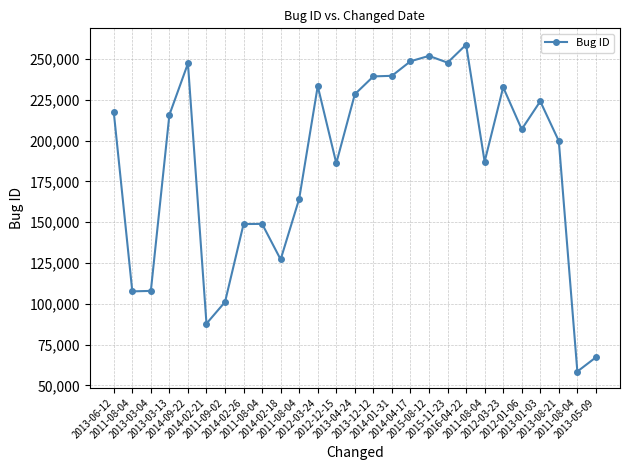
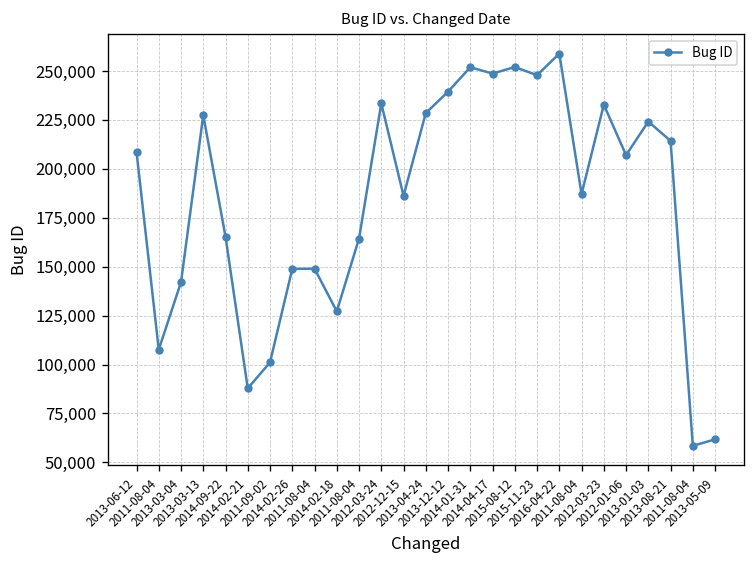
  {
-   "2013-06-12": "218,000",
-   "2013-03-04": "108,000",
-   "2013-03-13": "216,000",
-   "2014-09-22": "247,000",
+   "2013-06-12": "209,000",
+   "2013-03-04": "142,000",
+   "2013-03-13": "227,000",
+   "2014-09-22": "165,000",
    "2014-02-21": "88,000",
    "2011-09-02": "101,000",
    "2014-02-26": "149,000",
    "2014-02-18": "127,000",
    "2012-03-24": "233,000",
    "2012-12-15": "186,000",
    "2013-04-24": "228,000",
    "2013-12-12": "239,000",
-   "2014-01-31": "240,000",
+   "2014-01-31": "252,000",
    "2014-04-17": "249,000",
    "2015-08-12": "252,000",
    "2015-11-23": "248,000",
    "2016-04-22": "259,000",
    "2012-03-23": "233,000",
    "2012-01-06": "207,000",
    "2013-01-03": "224,000",
-   "2013-08-21": "200,000",
-   "2013-05-09": "67,000"
+   "2013-08-21": "214,000",
+   "2013-05-09": "62,000"
  }
